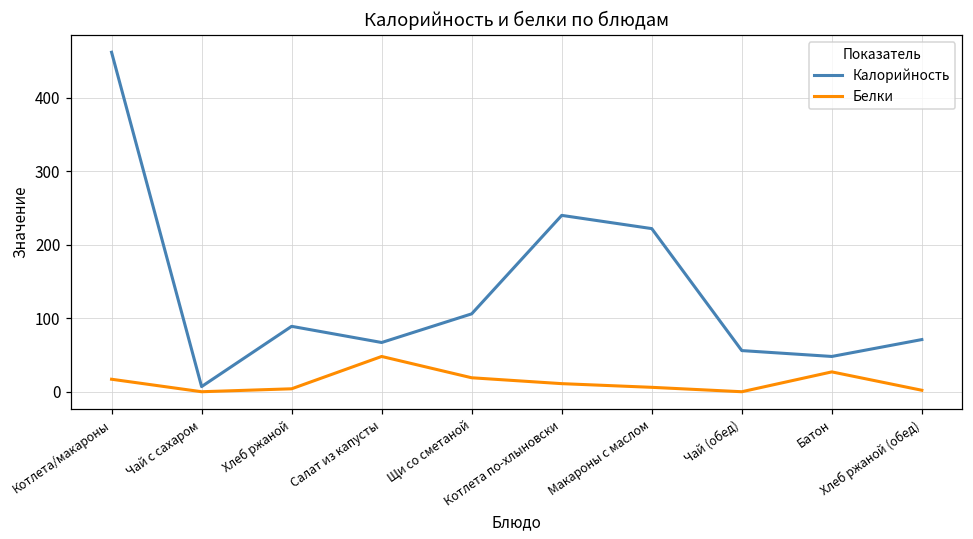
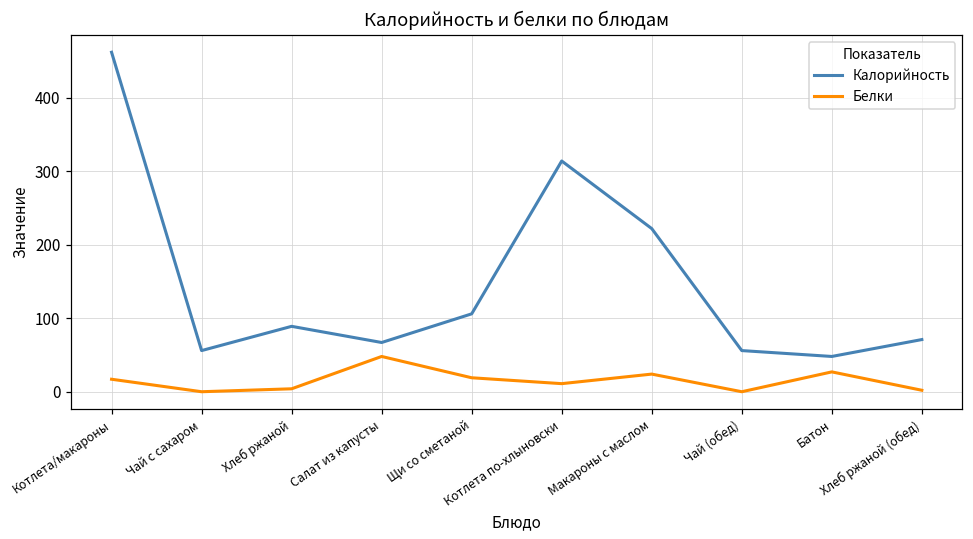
  {
    "Калорийность": {
      "Котлета/макароны": 460,
-     "Чай с сахаром": 10,
+     "Чай с сахаром": 60,
      "Хлеб ржаной": 90,
      "Салат из капусты": 70,
      "Щи со сметаной": 110,
-     "Котлета по-хлыновски": 240,
+     "Котлета по-хлыновски": 310,
      "Макароны с маслом": 220,
      "Чай (обед)": 60,
      "Батон": 50,
      "Хлеб ржаной (обед)": 70
    },
    "Белки": {
      "Котлета/макароны": 20,
      "Чай с сахаром": 0,
      "Хлеб ржаной": 0,
      "Салат из капусты": 50,
      "Щи со сметаной": 20,
      "Котлета по-хлыновски": 10,
-     "Макароны с маслом": 10,
+     "Макароны с маслом": 20,
      "Чай (обед)": 0,
      "Батон": 30,
      "Хлеб ржаной (обед)": 0
    }
  }
